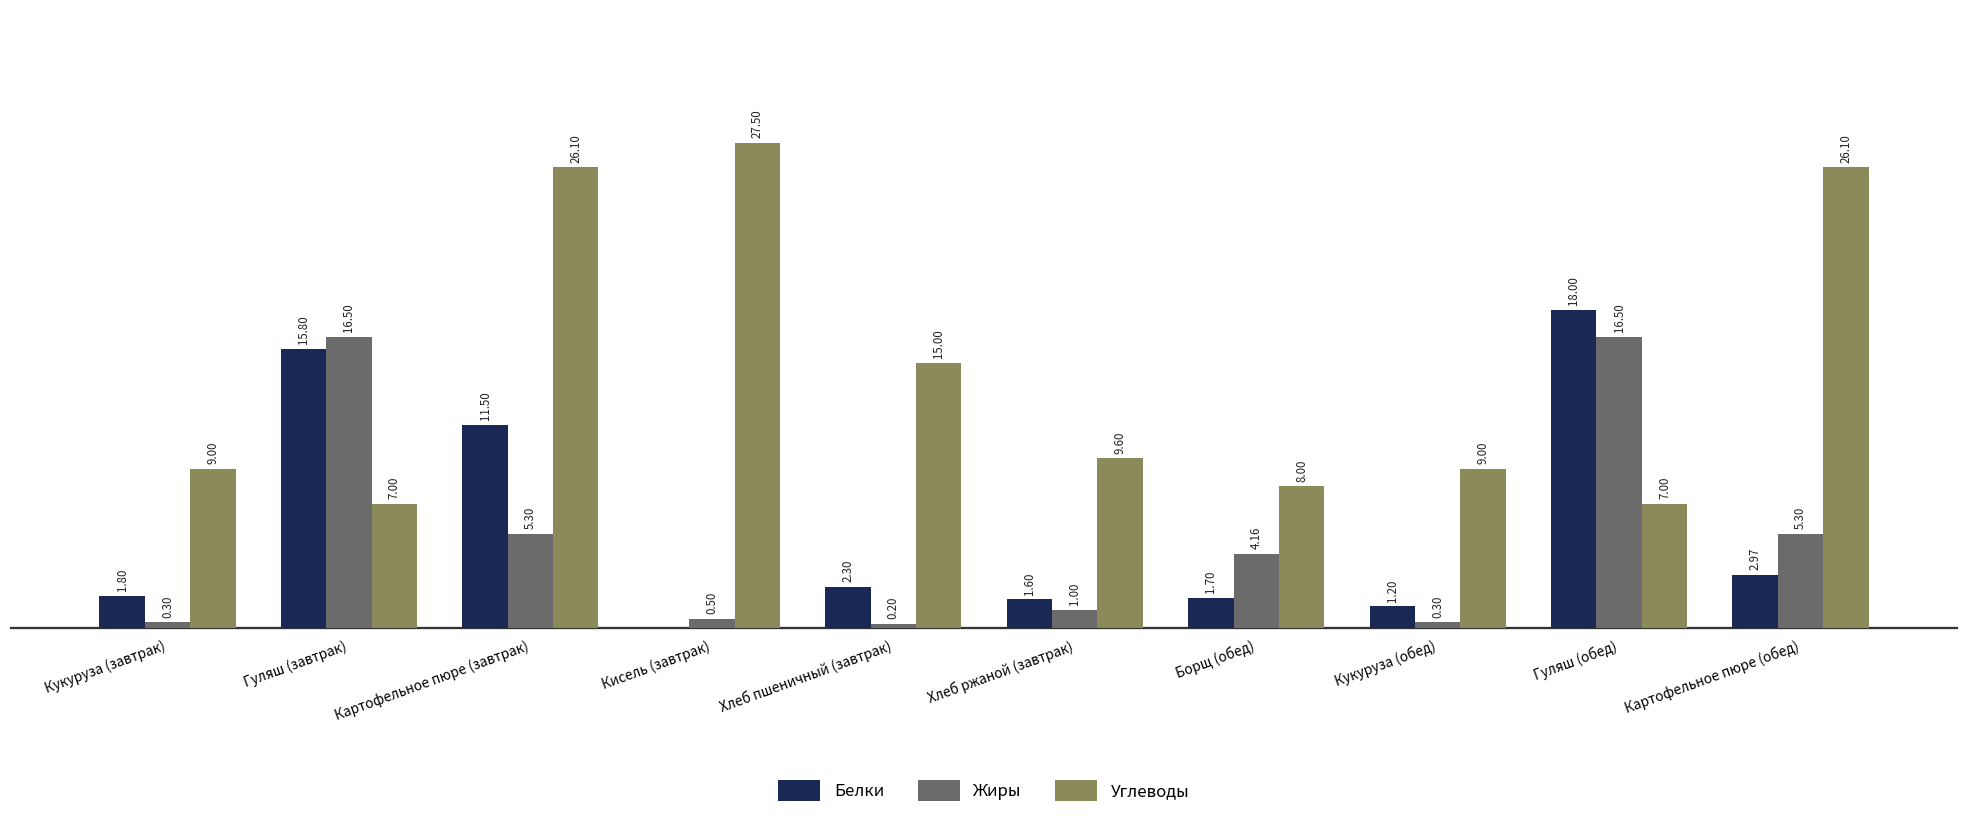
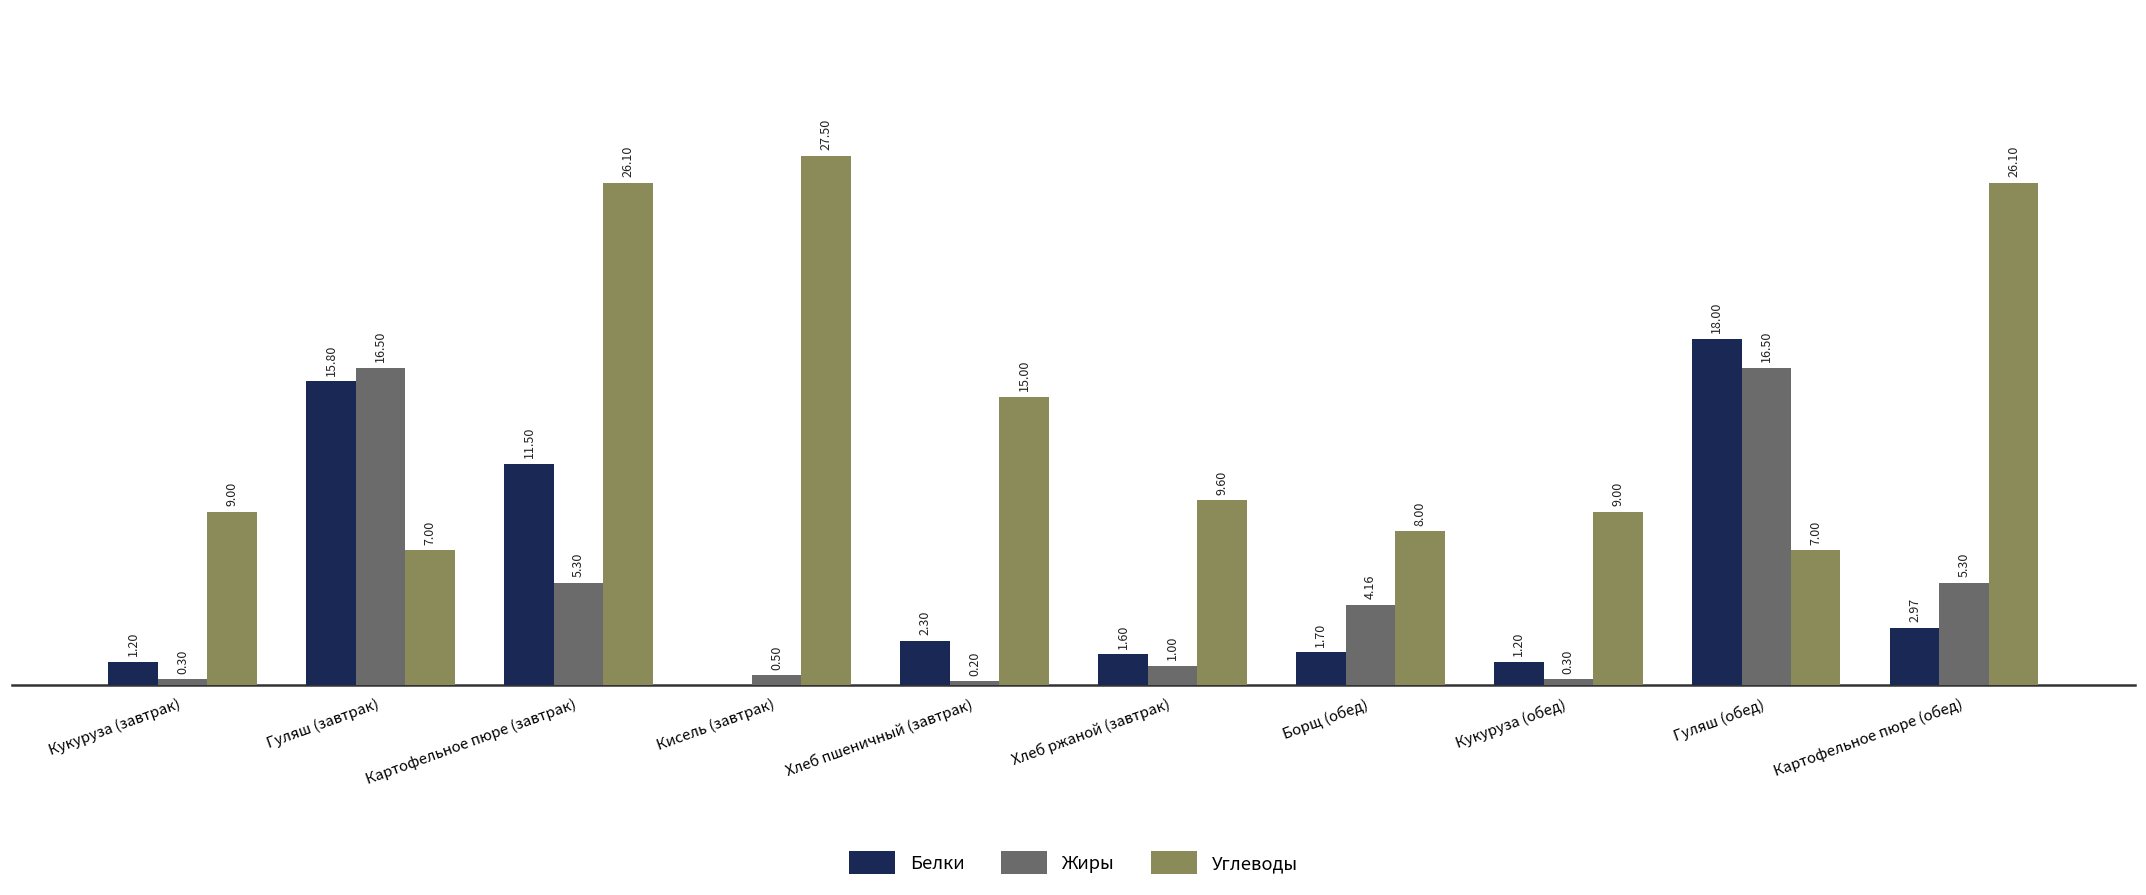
  {
    "Белки": {
-     "Кукуруза (завтрак)": 1.80,
+     "Кукуруза (завтрак)": 1.20,
      "Гуляш (завтрак)": 15.80,
      "Картофельное пюре (завтрак)": 11.50,
      "Хлеб пшеничный (завтрак)": 2.30,
      "Хлеб ржаной (завтрак)": 1.60,
      "Борщ (обед)": 1.70,
      "Кукуруза (обед)": 1.20,
      "Гуляш (обед)": 18.00,
      "Картофельное пюре (обед)": 2.97
    }
  }
